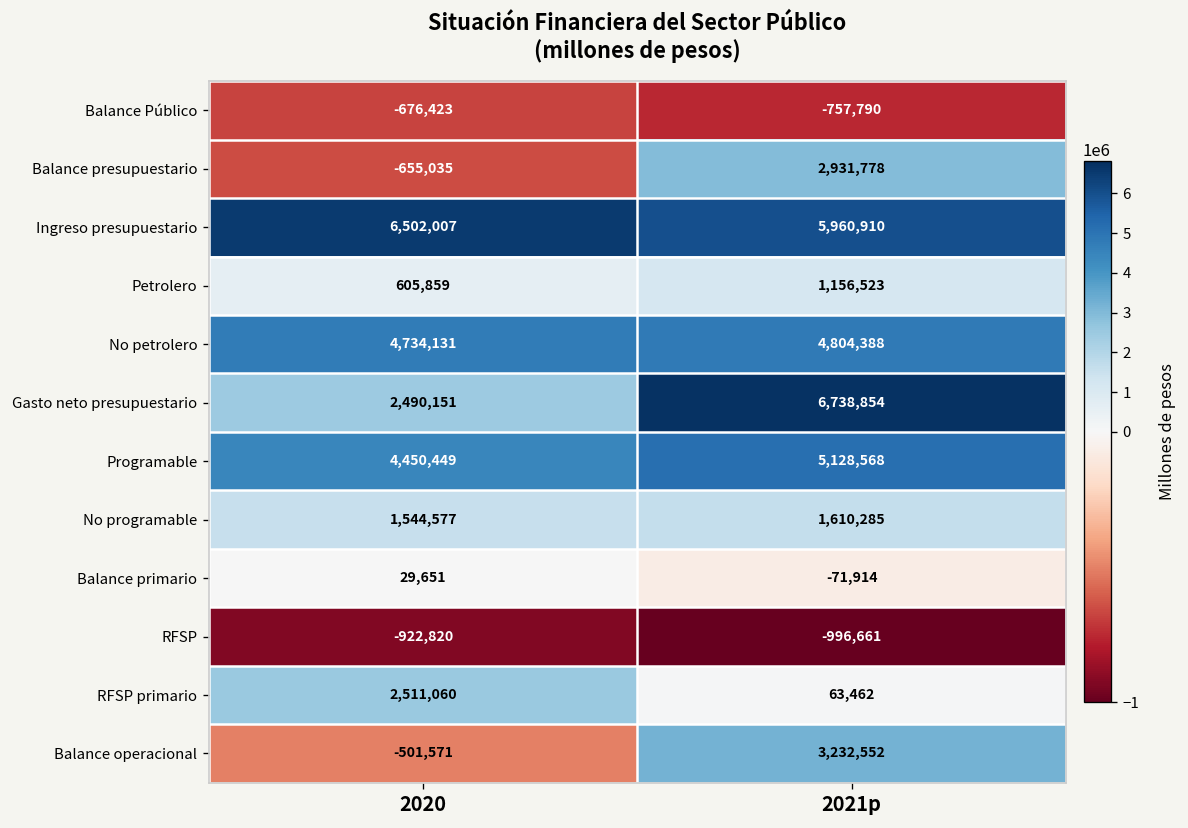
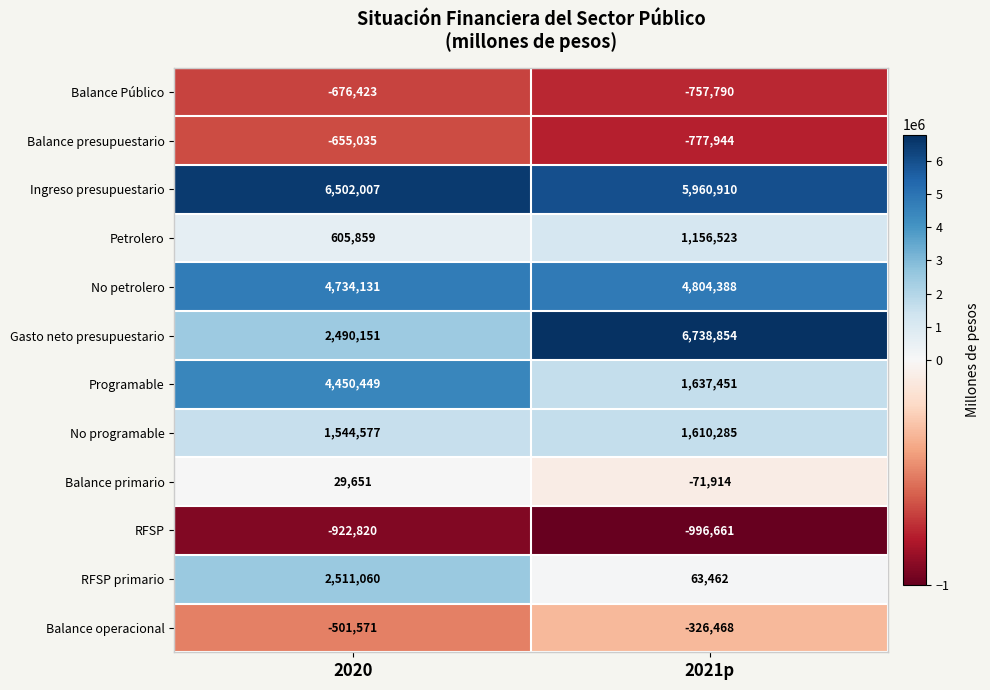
  {
    "Balance Público": {
      "2020": "-676,423",
      "2021p": "-757,790"
    },
    "Balance presupuestario": {
      "2020": "-655,035",
-     "2021p": "2,931,778"
+     "2021p": "-777,944"
    },
    "Ingreso presupuestario": {
      "2020": "6,502,007",
      "2021p": "5,960,910"
    },
    "Petrolero": {
      "2020": "605,859",
      "2021p": "1,156,523"
    },
    "No petrolero": {
      "2020": "4,734,131",
      "2021p": "4,804,388"
    },
    "Gasto neto presupuestario": {
      "2020": "2,490,151",
      "2021p": "6,738,854"
    },
    "Programable": {
      "2020": "4,450,449",
-     "2021p": "5,128,568"
+     "2021p": "1,637,451"
    },
    "No programable": {
      "2020": "1,544,577",
      "2021p": "1,610,285"
    },
    "Balance primario": {
      "2020": "29,651",
      "2021p": "-71,914"
    },
    "RFSP": {
      "2020": "-922,820",
      "2021p": "-996,661"
    },
    "RFSP primario": {
      "2020": "2,511,060",
      "2021p": "63,462"
    },
    "Balance operacional": {
      "2020": "-501,571",
-     "2021p": "3,232,552"
+     "2021p": "-326,468"
    }
  }
